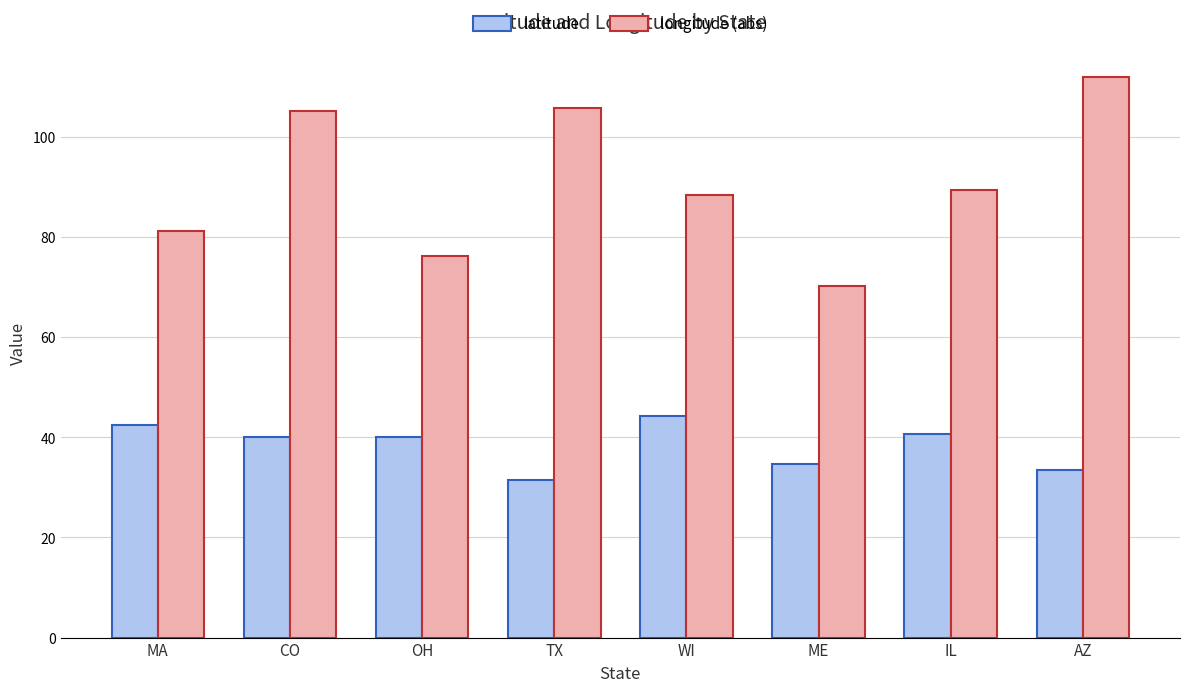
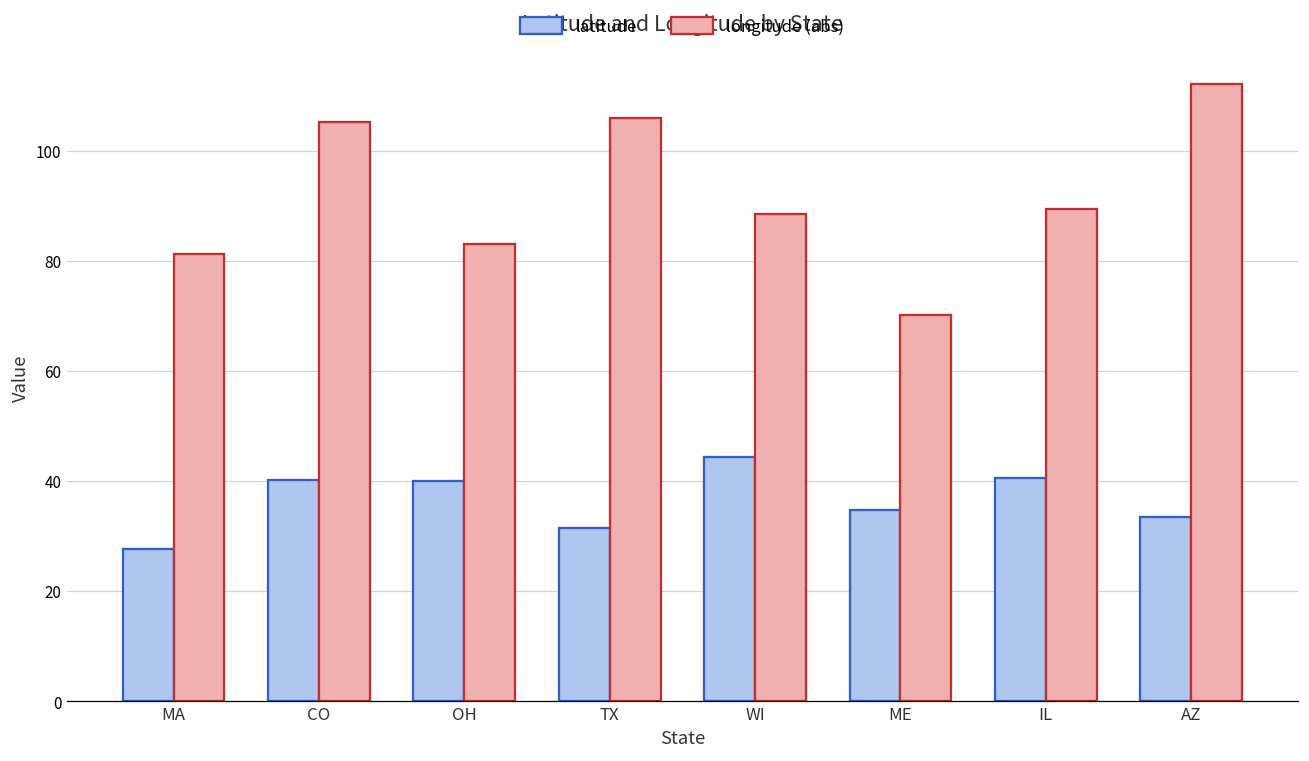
  {
    "latitude": {
-     "MA": 42,
+     "MA": 28,
      "CO": 40,
      "OH": 40,
      "TX": 31,
      "WI": 44,
      "ME": 35,
      "IL": 41,
      "AZ": 34
    },
    "longitude (abs)": {
      "MA": 81,
      "CO": 105,
-     "OH": 76,
+     "OH": 83,
      "TX": 106,
      "WI": 88,
      "ME": 70,
      "IL": 89,
      "AZ": 112
    }
  }
